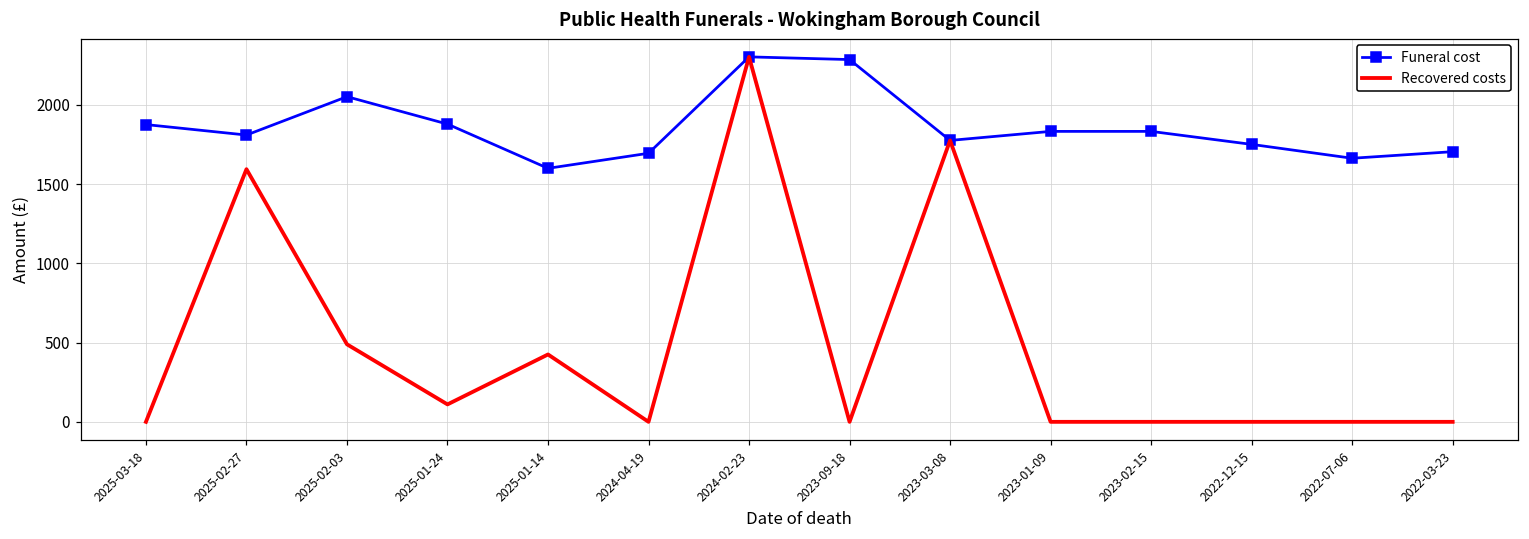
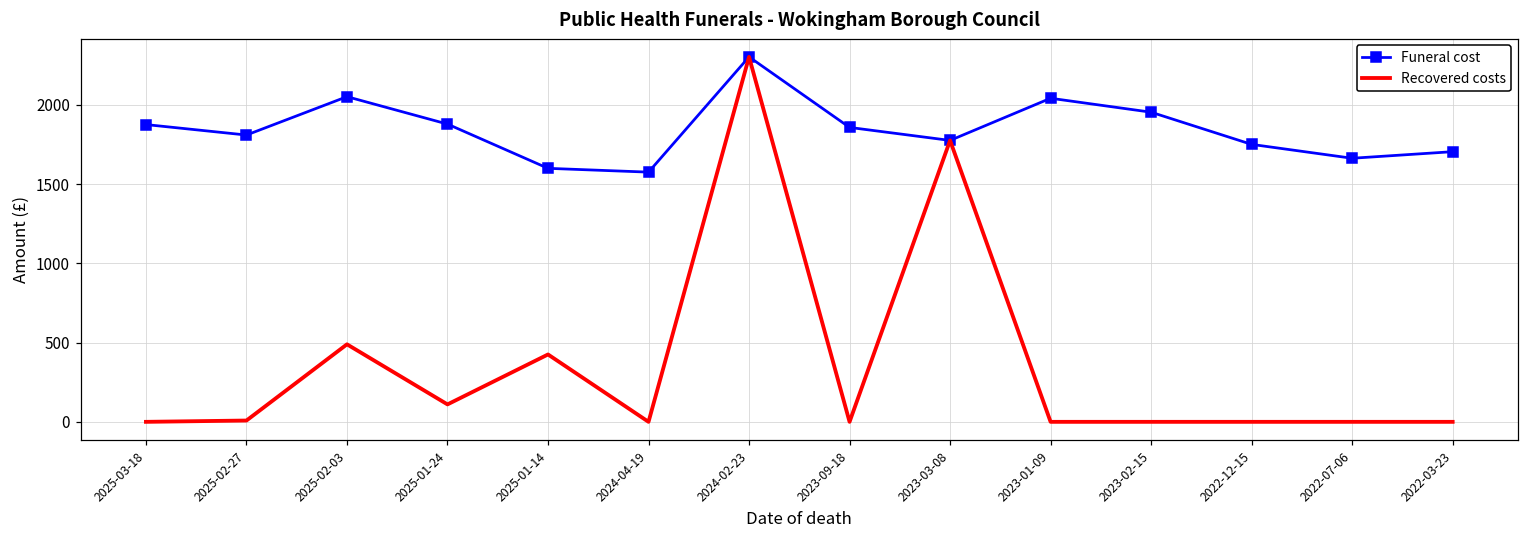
  {
    "Funeral cost": {
      "2025-03-18": 1880,
      "2025-02-27": 1810,
      "2025-02-03": 2050,
      "2025-01-24": 1880,
      "2025-01-14": 1600,
-     "2024-04-19": 1690,
-     "2023-09-18": 2290,
-     "2023-01-09": 1830,
-     "2023-02-15": 1830,
+     "2024-04-19": 1580,
+     "2023-09-18": 1860,
+     "2023-01-09": 2040,
+     "2023-02-15": 1950,
      "2022-12-15": 1750,
      "2022-07-06": 1660,
      "2022-03-23": 1700
    },
    "Recovered costs": {
      "2025-03-18": 0,
-     "2025-02-27": 1590,
+     "2025-02-27": 10,
      "2025-02-03": 490,
      "2025-01-24": 110,
      "2025-01-14": 430,
      "2024-04-19": 0,
      "2023-09-18": 0,
      "2023-01-09": 0,
      "2023-02-15": 0,
      "2022-12-15": 0,
      "2022-07-06": 0,
      "2022-03-23": 0
    }
  }
